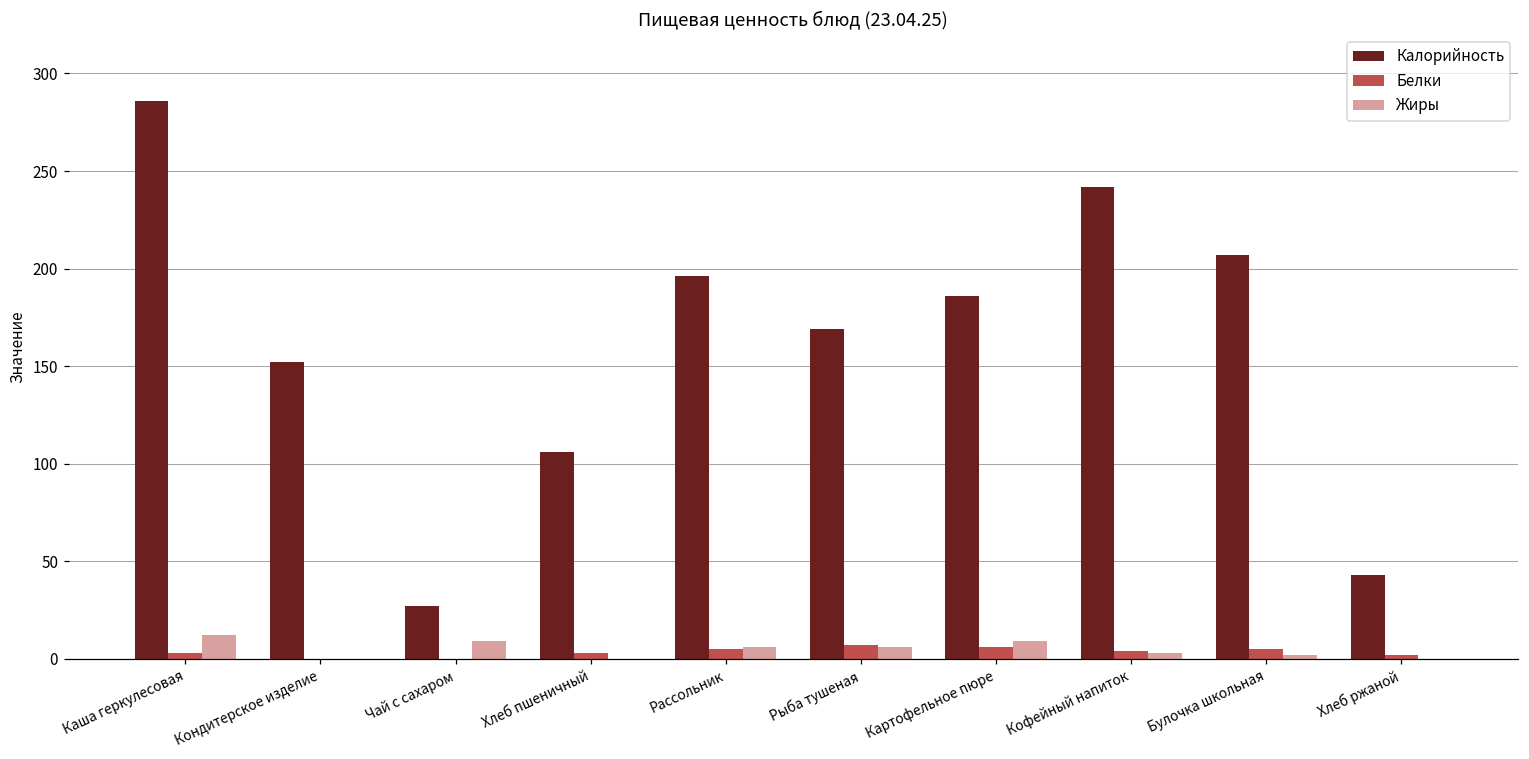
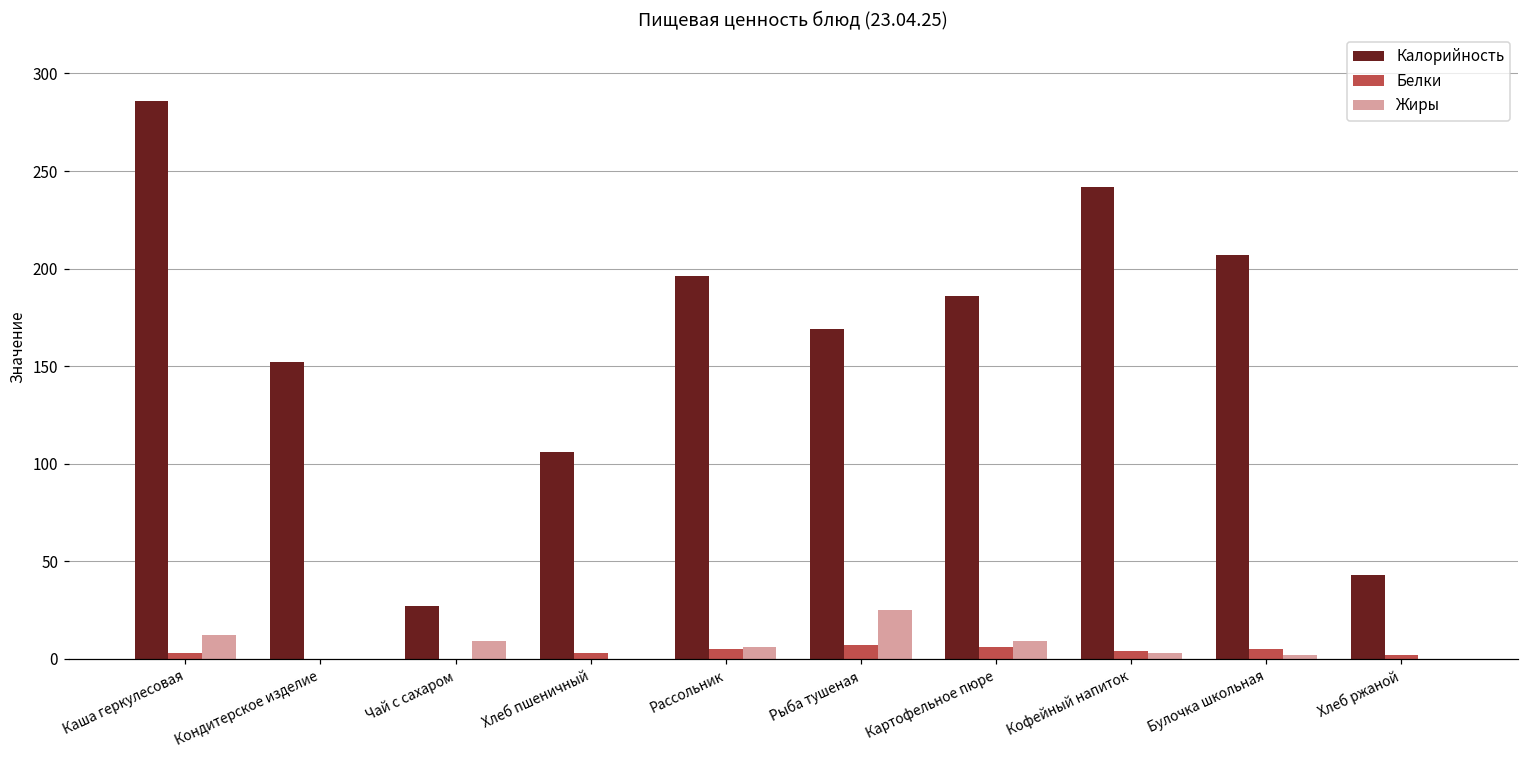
  {
    "Калорийность": {
      "Каша геркулесовая": 286,
      "Кондитерское изделие": 152,
      "Чай с сахаром": 27,
      "Хлеб пшеничный": 106,
      "Рассольник": 196,
      "Рыба тушеная": 169,
      "Картофельное пюре": 186,
      "Кофейный напиток": 242,
      "Булочка школьная": 207,
      "Хлеб ржаной": 43
    },
    "Белки": {
      "Каша геркулесовая": 3,
      "Кондитерское изделие": 0,
      "Чай с сахаром": 0,
      "Хлеб пшеничный": 3,
      "Рассольник": 5,
      "Рыба тушеная": 7,
      "Картофельное пюре": 6,
      "Кофейный напиток": 4,
      "Булочка школьная": 5,
      "Хлеб ржаной": 2
    },
    "Жиры": {
      "Каша геркулесовая": 12,
      "Кондитерское изделие": 0,
      "Чай с сахаром": 9,
      "Хлеб пшеничный": 0,
      "Рассольник": 6,
-     "Рыба тушеная": 6,
+     "Рыба тушеная": 25,
      "Картофельное пюре": 9,
      "Кофейный напиток": 3,
      "Булочка школьная": 2,
      "Хлеб ржаной": 0
    }
  }
